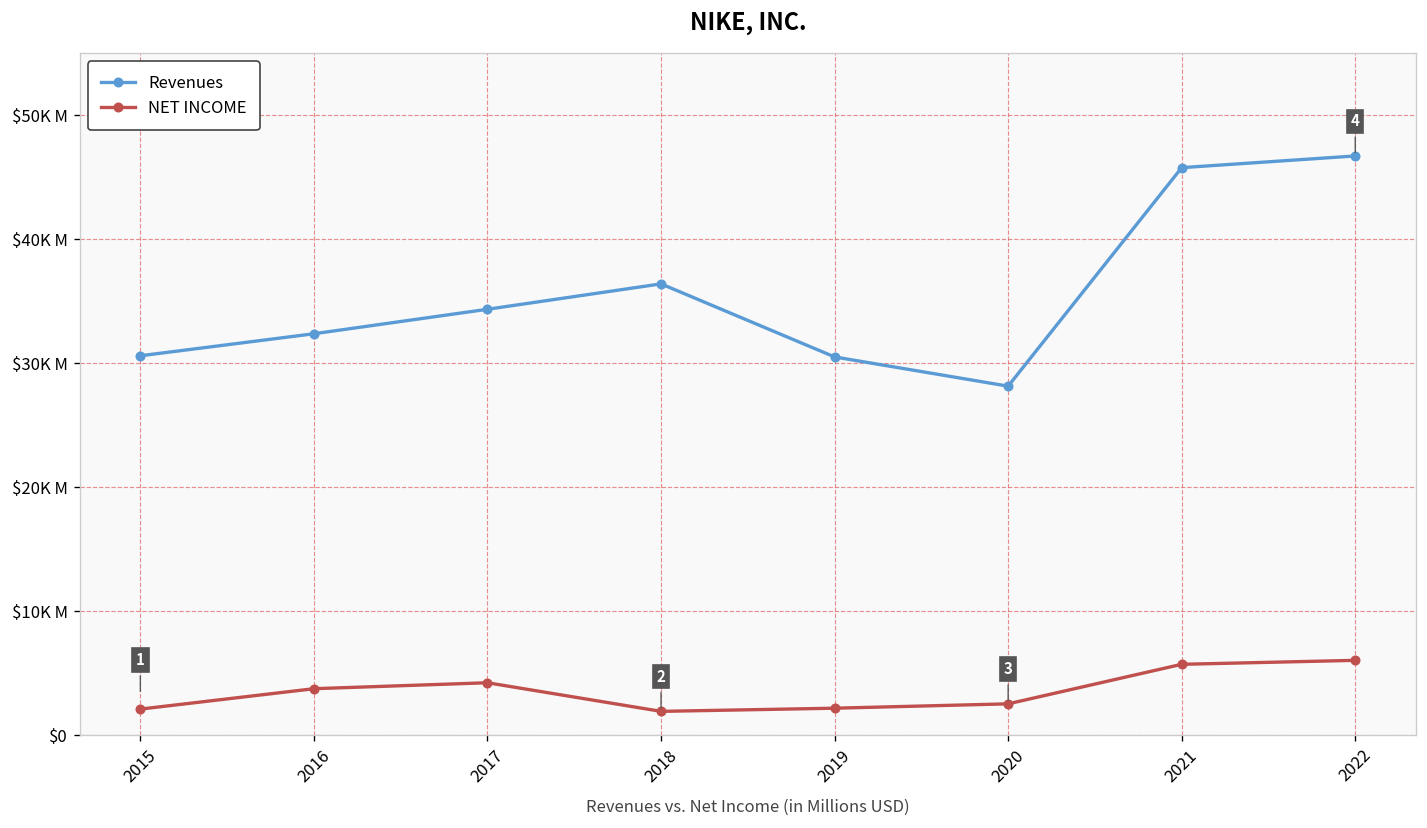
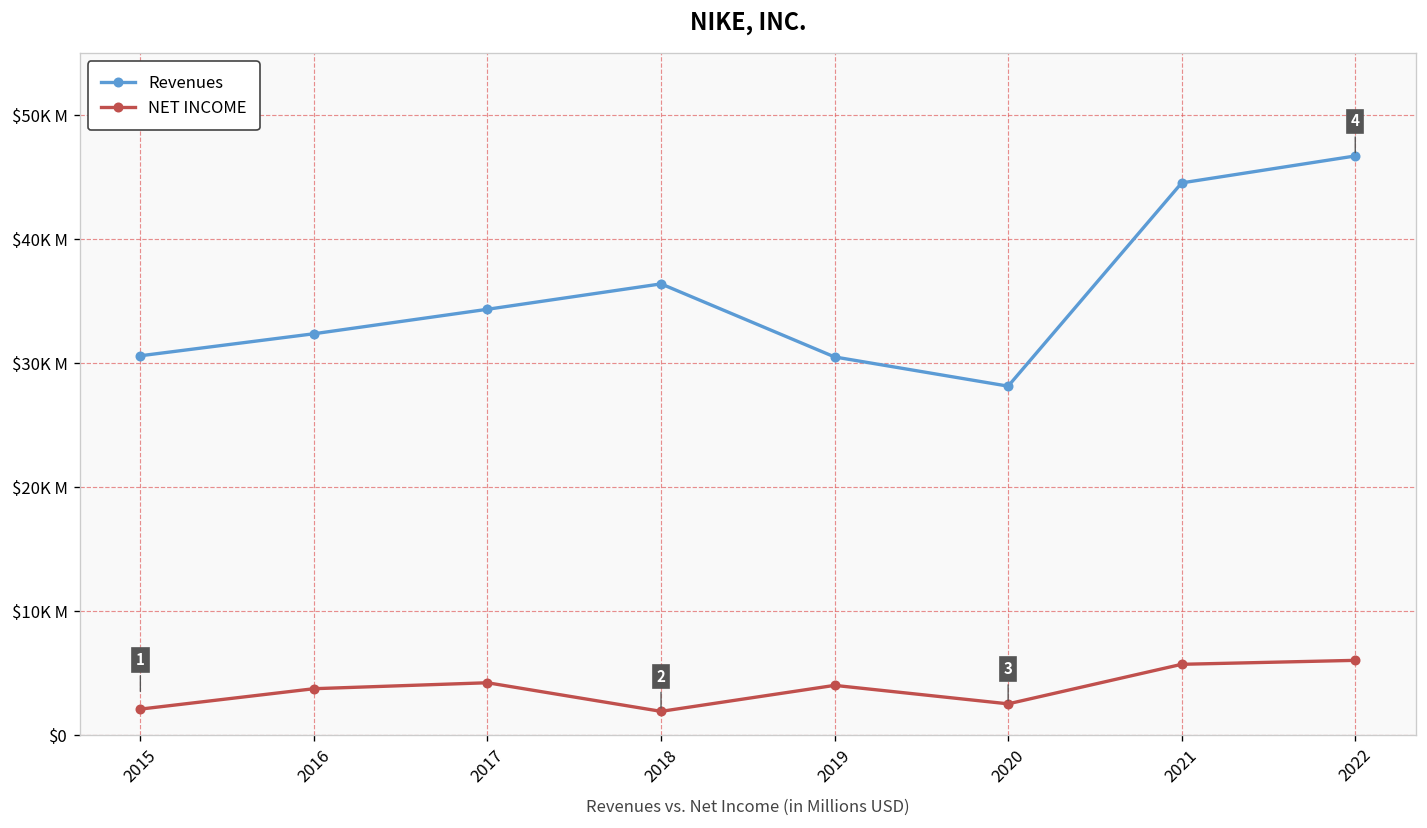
  {
    "Revenues": {
      "2015": "$30.6K M",
      "2016": "$32.4K M",
      "2017": "$34.4K M",
      "2018": "$36.4K M",
      "2019": "$30.5K M",
      "2020": "$28.2K M",
-     "2021": "$45.8K M"
+     "2021": "$44.5K M"
    },
    "NET INCOME": {
      "2016": "$3.8K M",
      "2017": "$4.2K M",
-     "2019": "$2.2K M",
+     "2019": "$4.0K M",
      "2021": "$5.7K M",
      "2022": "$6.0K M"
    }
  }
